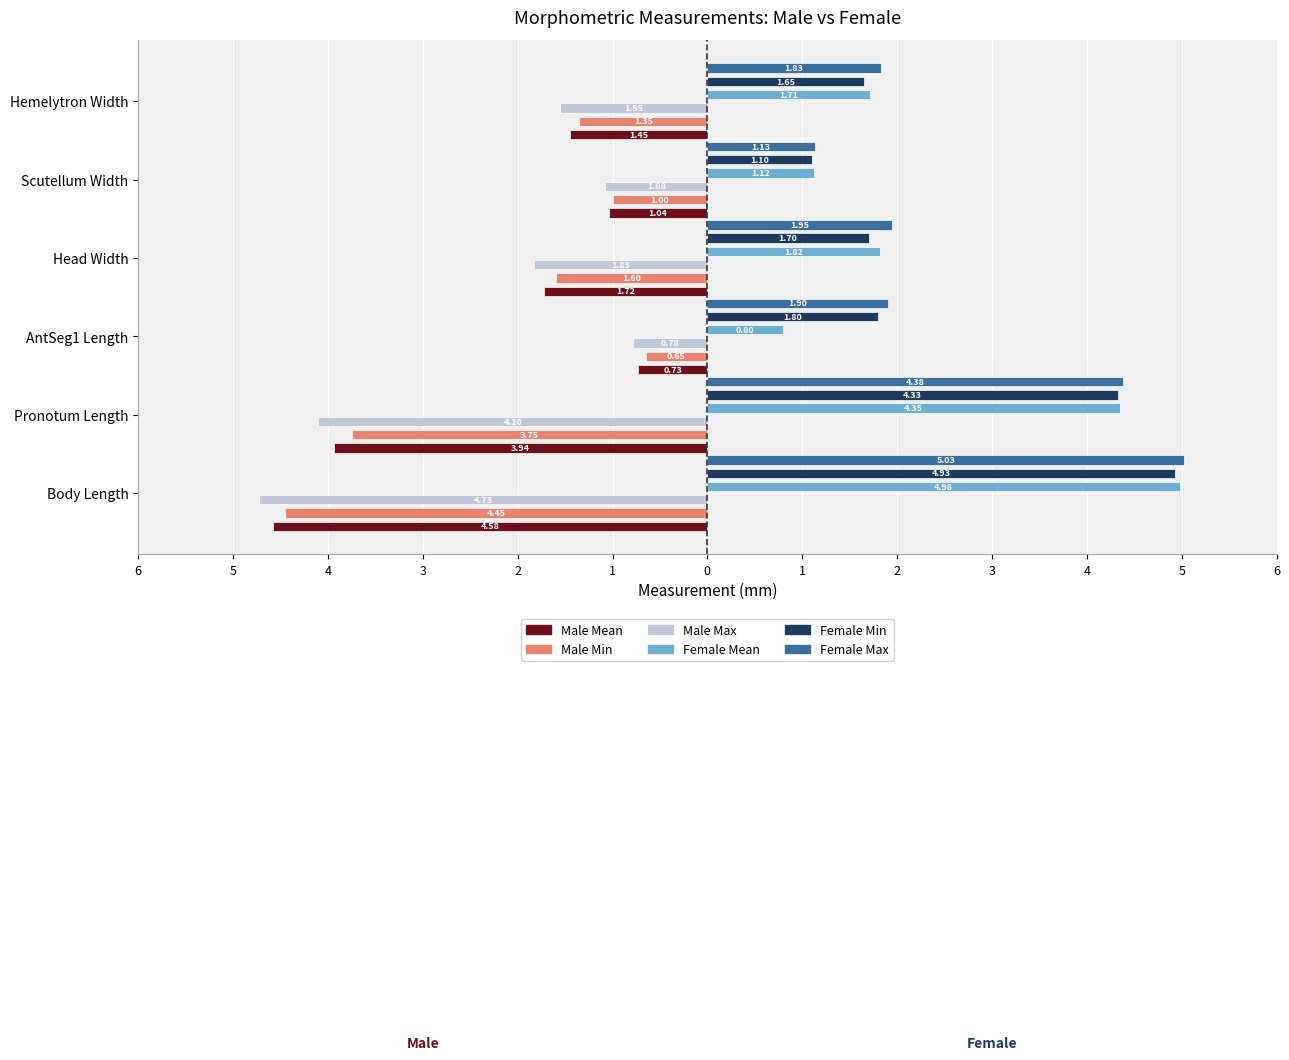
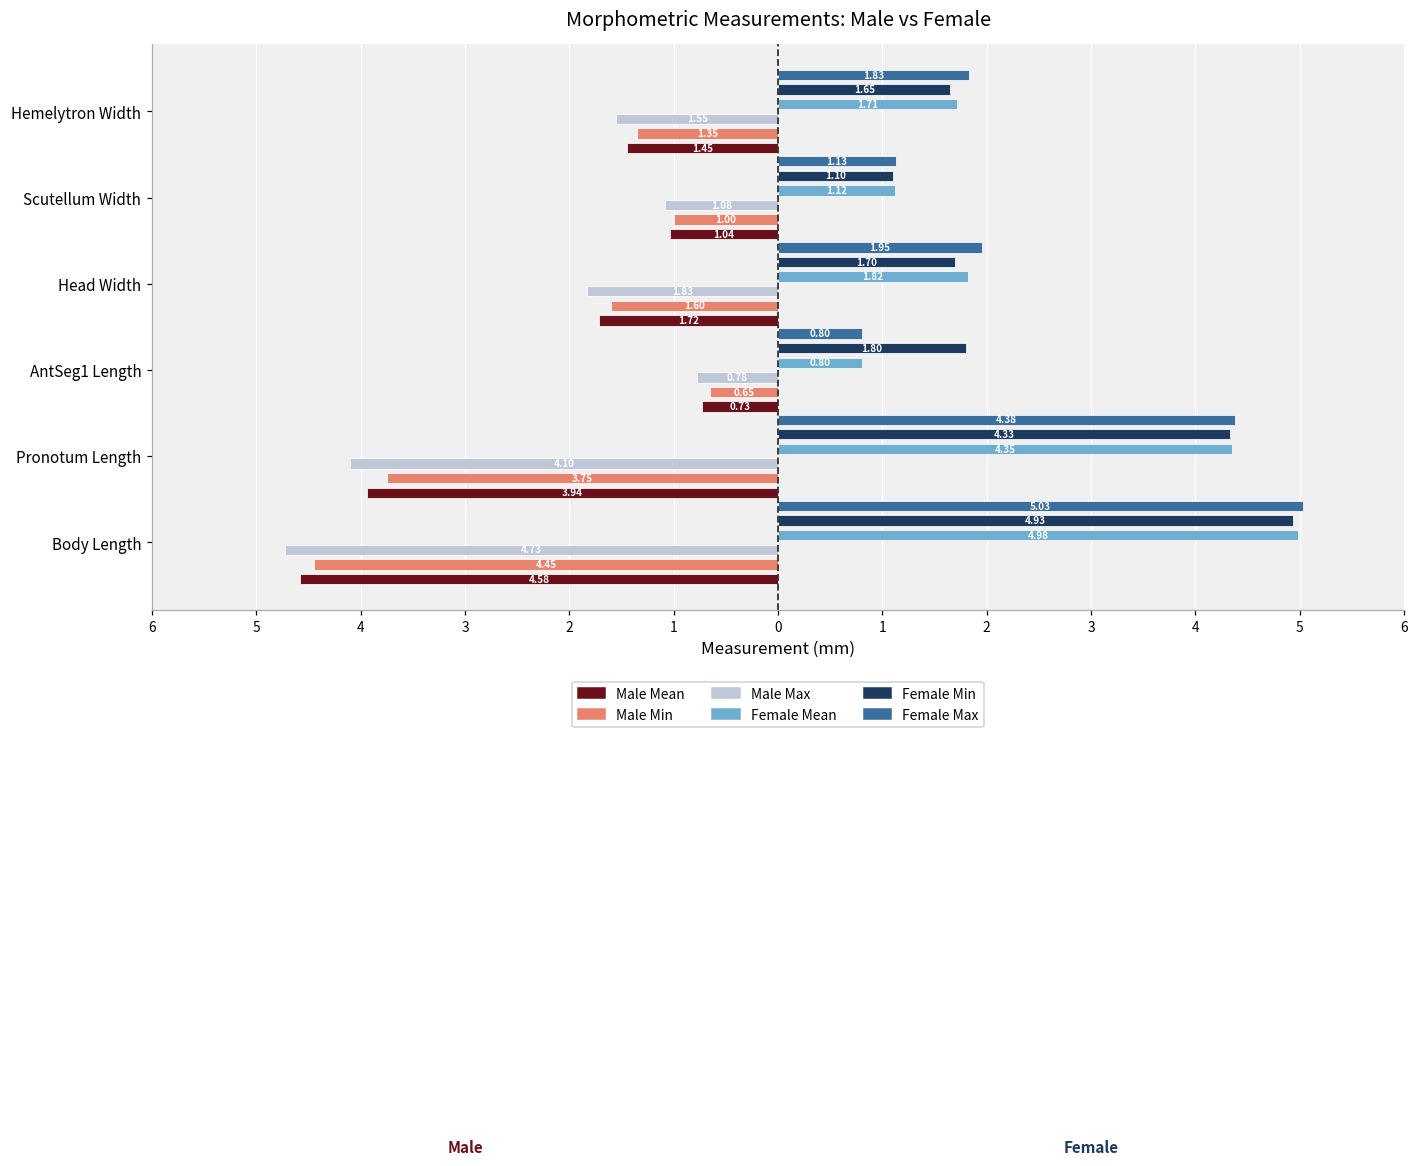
  {
    "Female Mean": {
      "Hemelytron Width": 1.71,
      "Scutellum Width": 1.12,
      "Head Width": 1.82,
      "AntSeg1 Length": 0.80,
      "Pronotum Length": 4.35,
      "Body Length": 4.98
    },
    "Female Min": {
      "Hemelytron Width": 1.65,
      "Scutellum Width": 1.10,
      "Head Width": 1.70,
      "AntSeg1 Length": 1.80,
      "Pronotum Length": 4.33,
      "Body Length": 4.93
    },
    "Female Max": {
      "Hemelytron Width": 1.83,
      "Scutellum Width": 1.13,
      "Head Width": 1.95,
-     "AntSeg1 Length": 1.90,
+     "AntSeg1 Length": 0.80,
      "Pronotum Length": 4.38,
      "Body Length": 5.03
    }
  }
